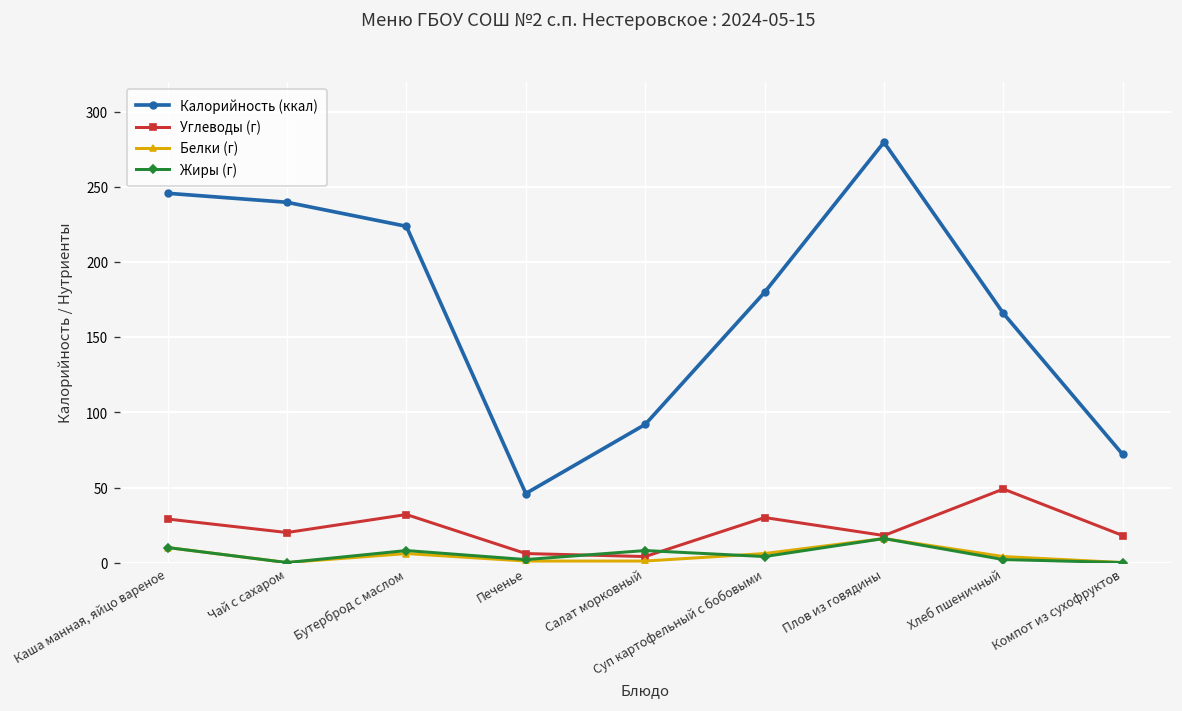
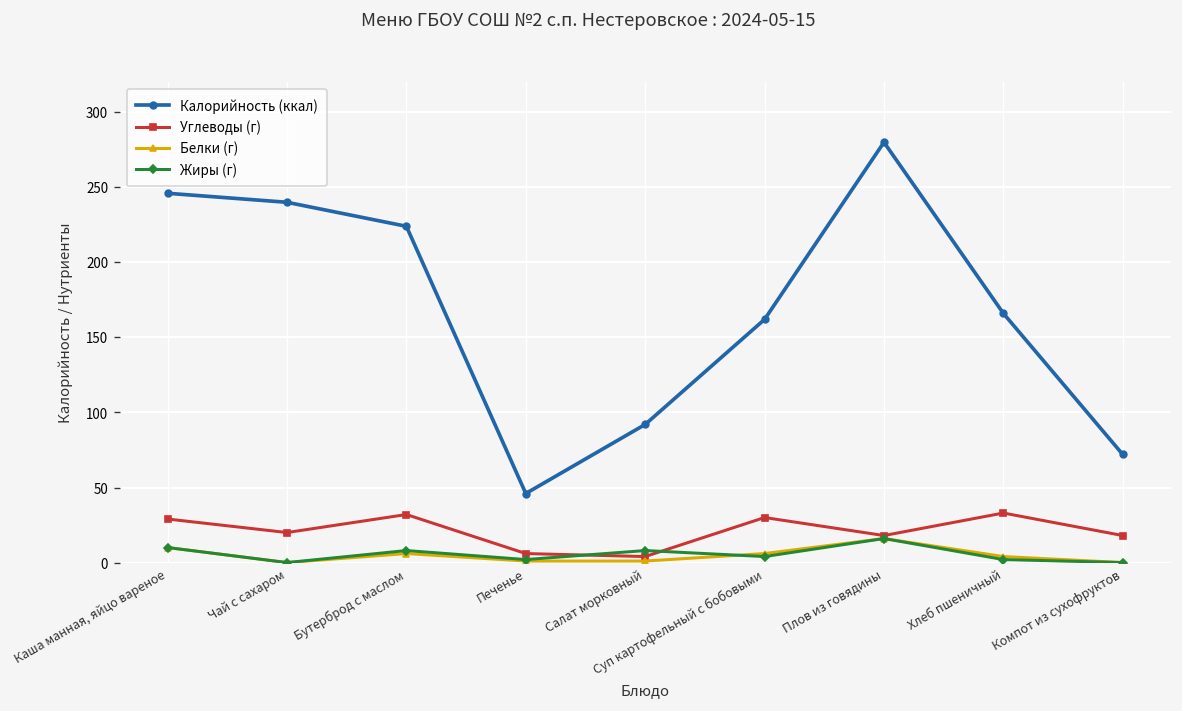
  {
    "Калорийность (ккал)": {
      "Каша манная, яйцо вареное": 246,
      "Чай с сахаром": 240,
      "Бутерброд с маслом": 224,
      "Печенье": 46,
      "Салат морковный": 92,
-     "Суп картофельный с бобовыми": 180,
+     "Суп картофельный с бобовыми": 162,
      "Плов из говядины": 280,
      "Хлеб пшеничный": 166,
      "Компот из сухофруктов": 72
    },
    "Углеводы (г)": {
      "Каша манная, яйцо вареное": 29,
      "Чай с сахаром": 20,
      "Бутерброд с маслом": 32,
      "Печенье": 6,
      "Салат морковный": 4,
      "Суп картофельный с бобовыми": 30,
-     "Хлеб пшеничный": 49,
+     "Хлеб пшеничный": 33,
      "Компот из сухофруктов": 18
    },
    "Белки (г)": {
      "Салат морковный": 1
    },
    "Жиры (г)": {
      "Салат морковный": 8
    }
  }
